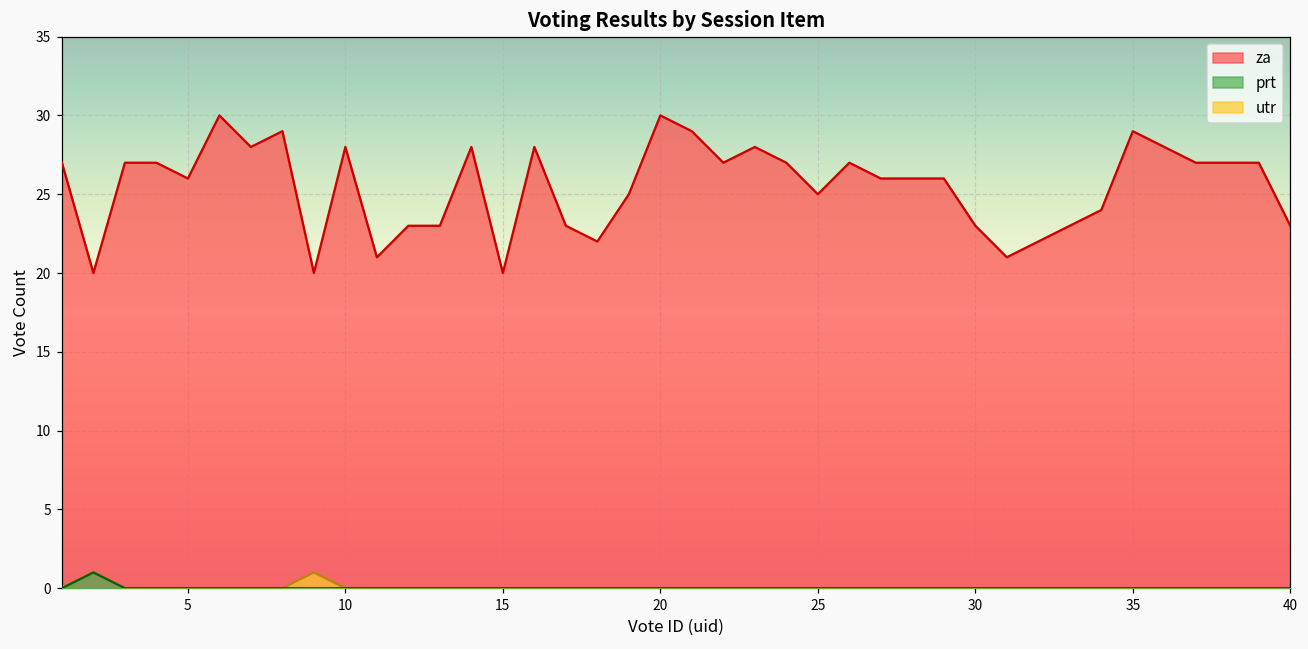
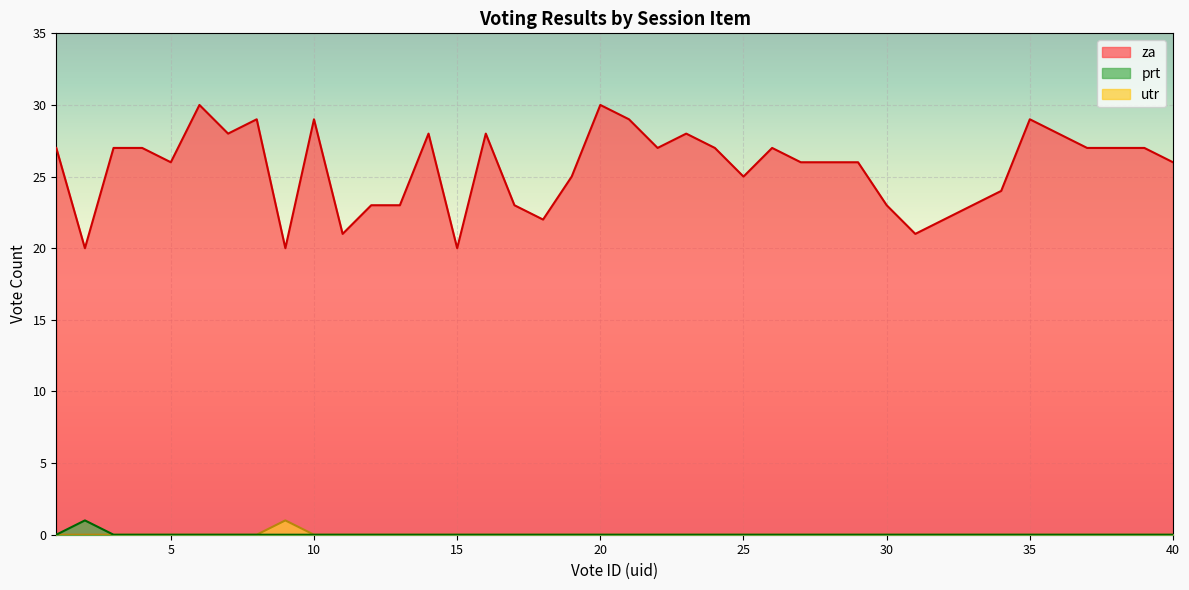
  {
    "za": {
      "5": 26,
-     "10": 28,
+     "10": 29,
      "15": 20,
      "20": 30,
      "25": 25,
      "30": 23,
      "35": 29,
-     "40": 23
+     "40": 26
    }
  }
